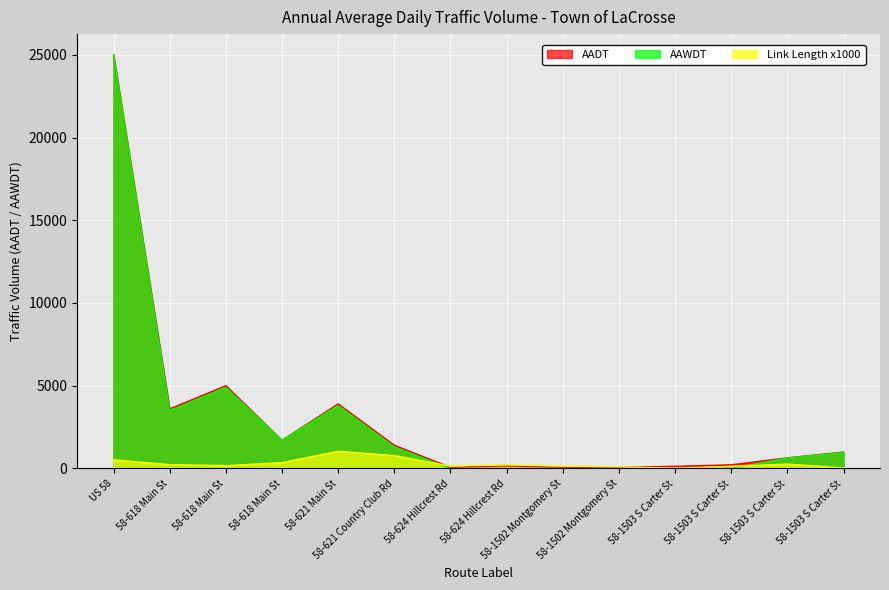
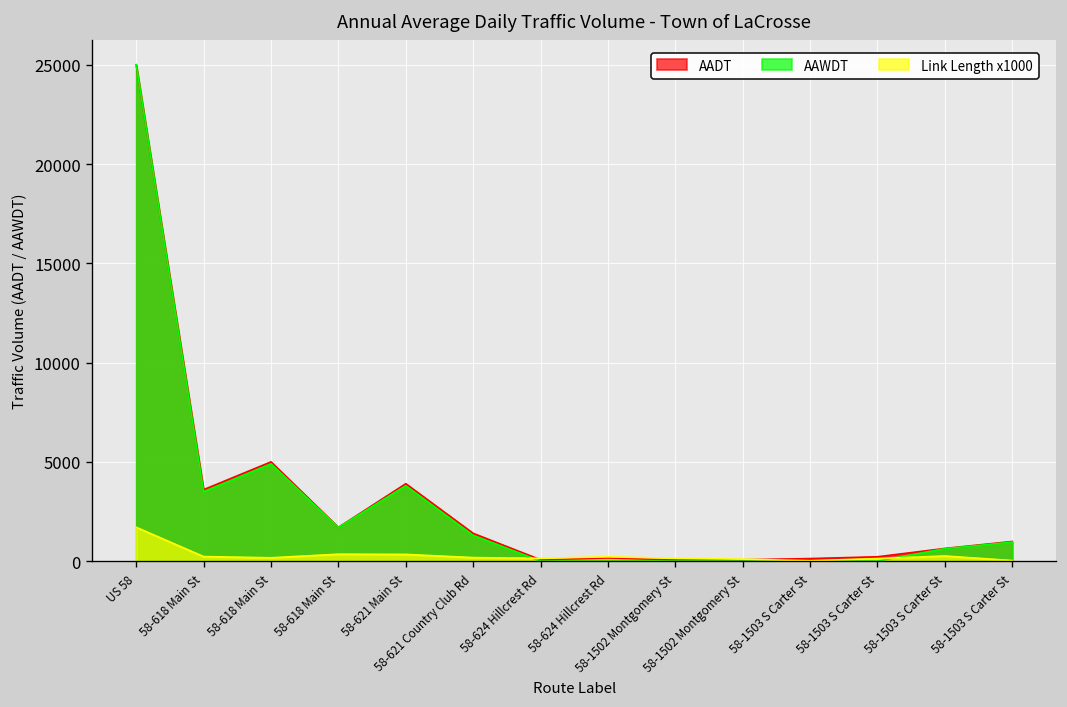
  {
    "Link Length x1000": {
-     "US 58": 500,
-     "58-621 Main St": 1000,
-     "58-621 Country Club Rd": 800
+     "US 58": 1700,
+     "58-621 Main St": 300,
+     "58-621 Country Club Rd": 200
    }
  }
